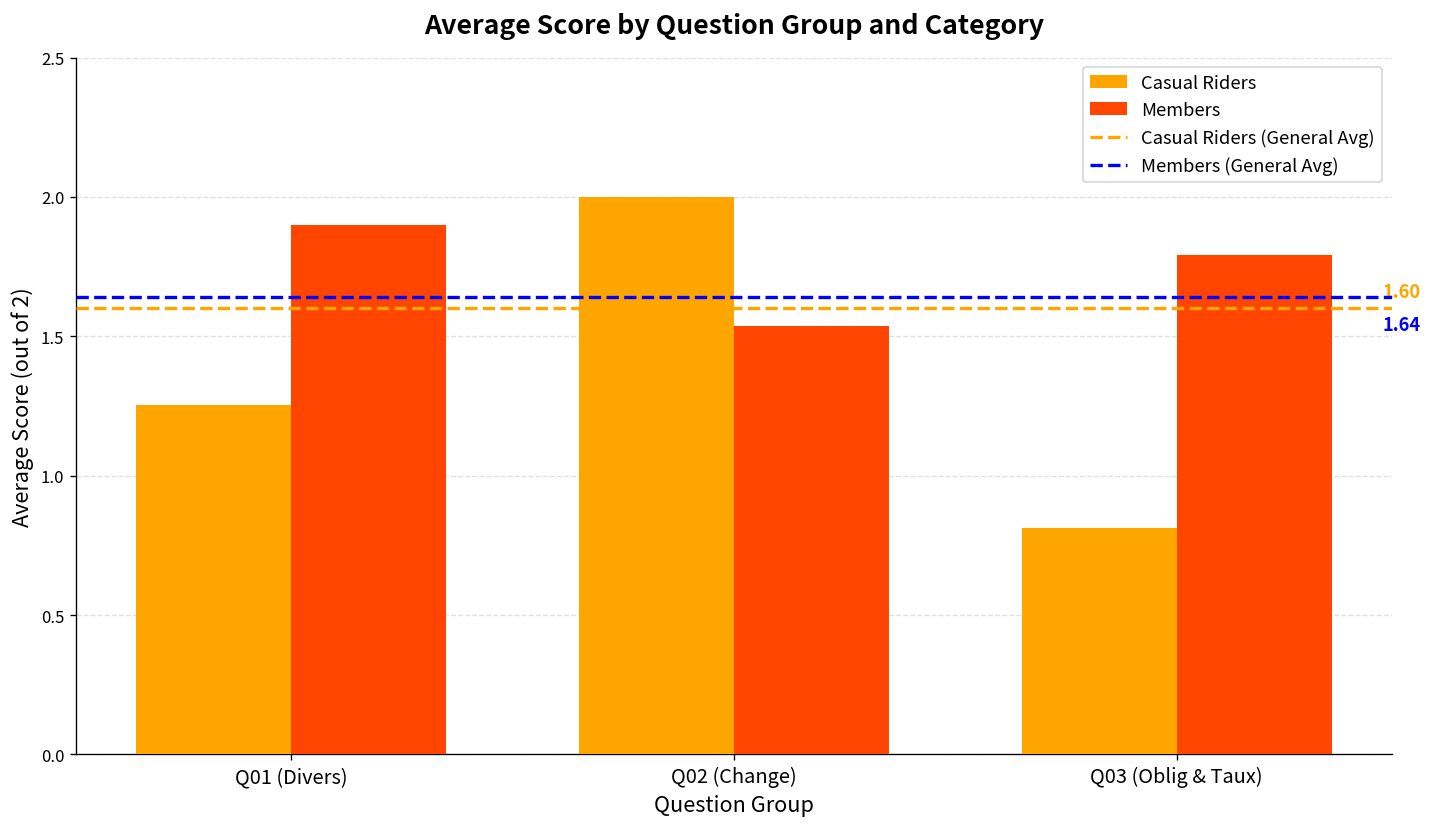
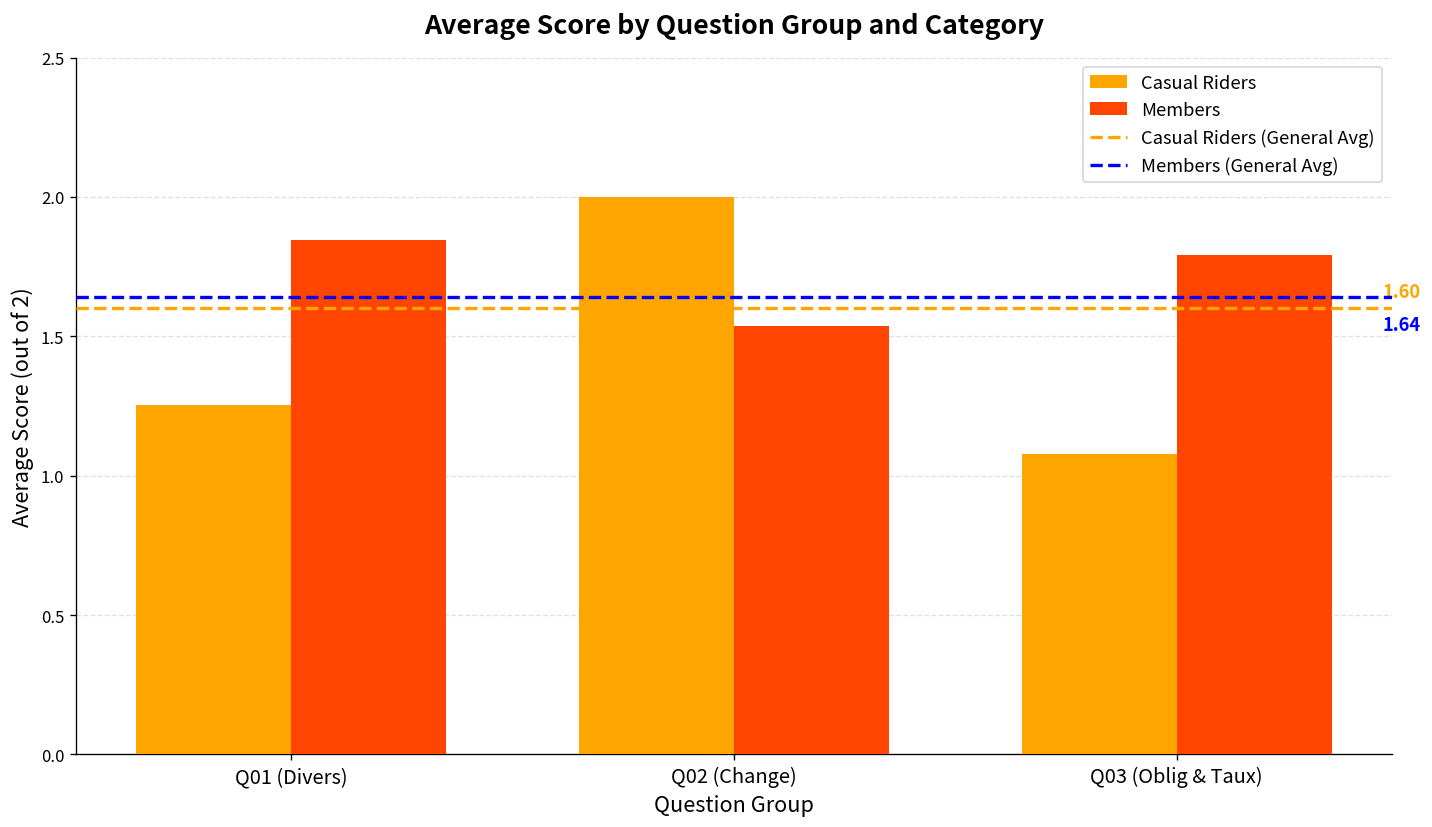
  {
    "Casual Riders": {
      "Q01 (Divers)": 1.25,
      "Q02 (Change)": 2.00,
-     "Q03 (Oblig & Taux)": 0.81
+     "Q03 (Oblig & Taux)": 1.08
    },
    "Members": {
-     "Q01 (Divers)": 1.90,
+     "Q01 (Divers)": 1.85,
      "Q02 (Change)": 1.54,
      "Q03 (Oblig & Taux)": 1.79
    }
  }
